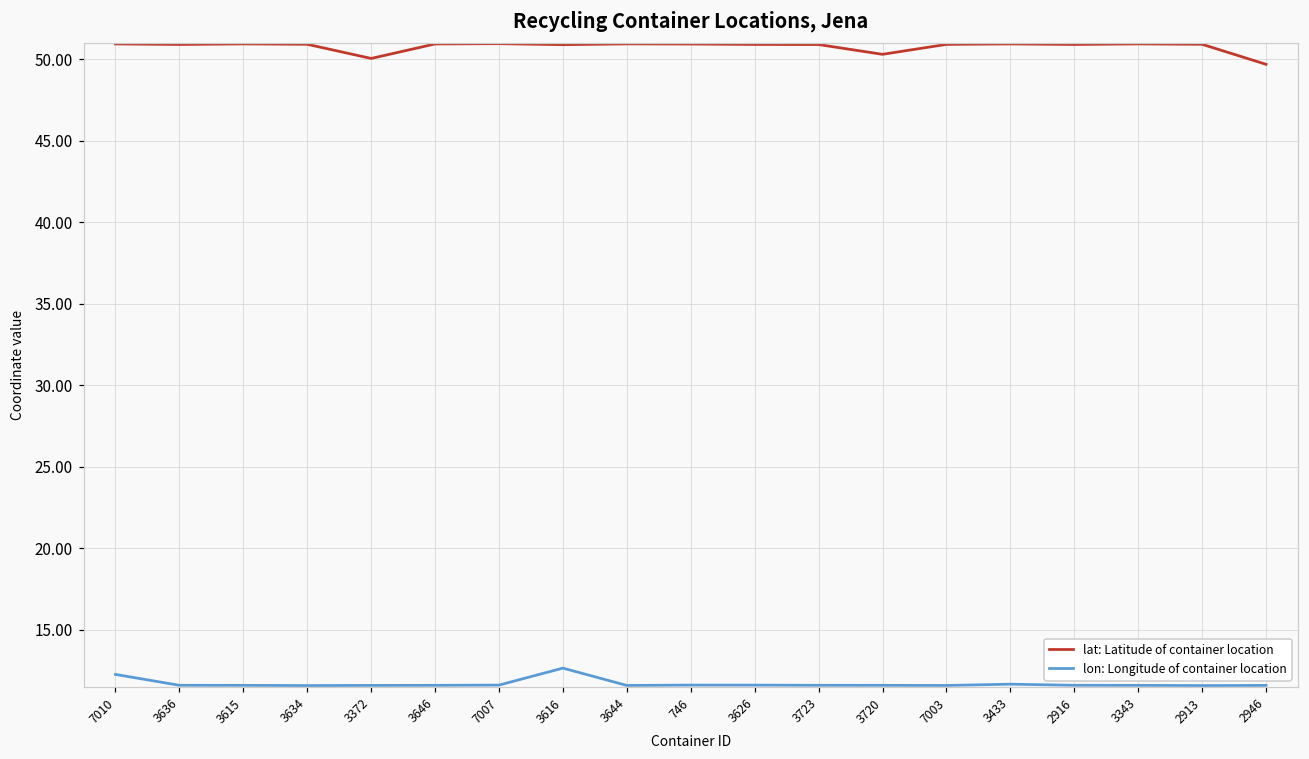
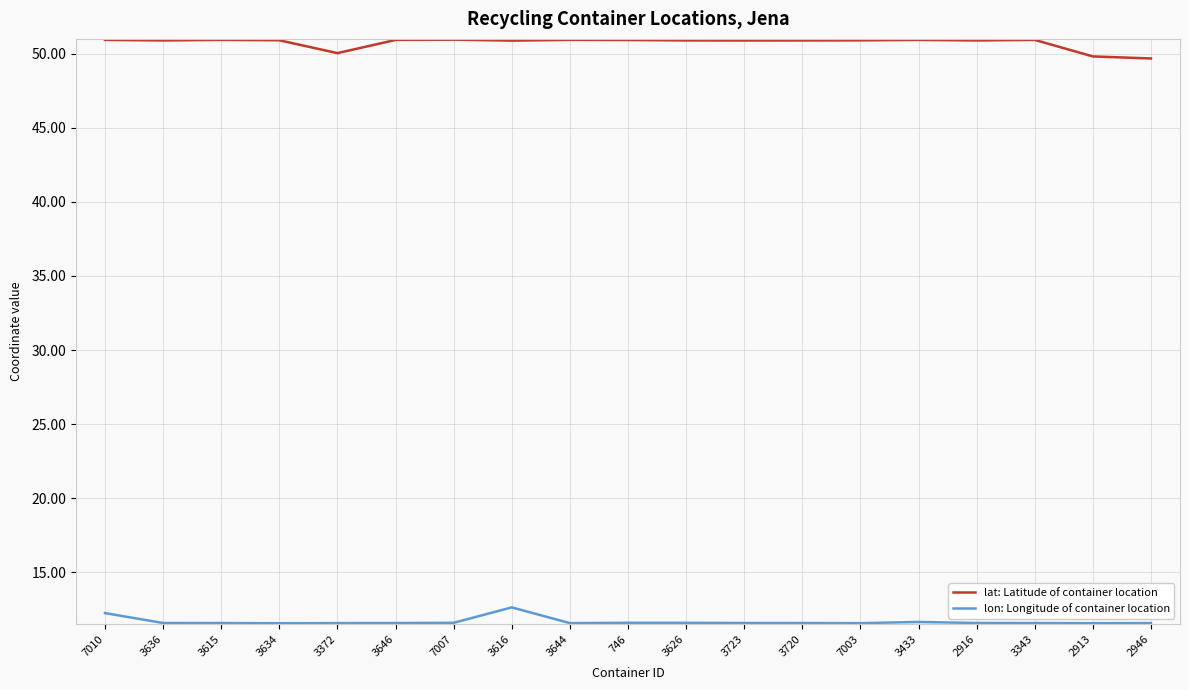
  {
    "lat: Latitude of container location": {
      "7010": 50.9,
      "3636": 50.9,
      "3615": 50.9,
      "3634": 50.9,
      "3372": 50.0,
      "3646": 50.9,
      "7007": 50.9,
      "3616": 50.9,
      "3644": 50.9,
      "746": 50.9,
      "3626": 50.9,
      "3723": 50.9,
-     "3720": 50.3,
+     "3720": 50.9,
      "7003": 50.9,
      "3433": 50.9,
      "2916": 50.9,
      "3343": 50.9,
-     "2913": 50.9,
+     "2913": 49.8,
      "2946": 49.7
    },
    "lon: Longitude of container location": {
      "7010": 12.2,
      "3636": 11.6,
      "3615": 11.6,
      "3634": 11.6,
      "3372": 11.6,
      "3646": 11.6,
      "7007": 11.6,
      "3616": 12.6,
      "3644": 11.6,
      "746": 11.6,
      "3626": 11.6,
      "3723": 11.6,
      "3720": 11.6,
      "7003": 11.6,
      "3433": 11.7,
      "2916": 11.6,
      "3343": 11.6,
      "2913": 11.6,
      "2946": 11.6
    }
  }
